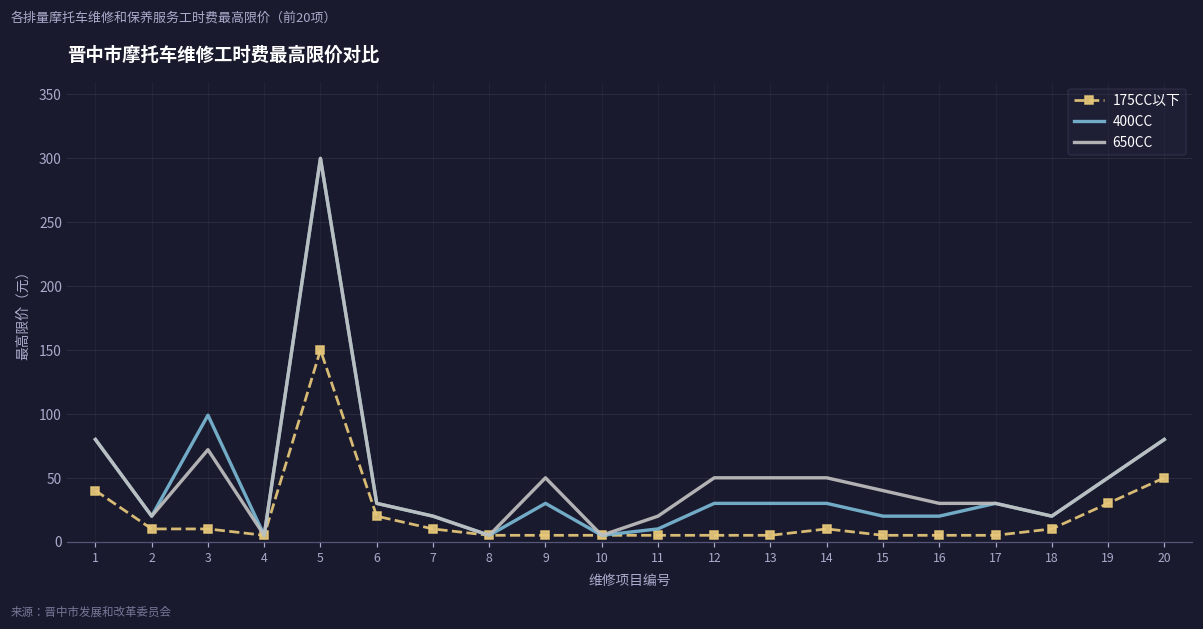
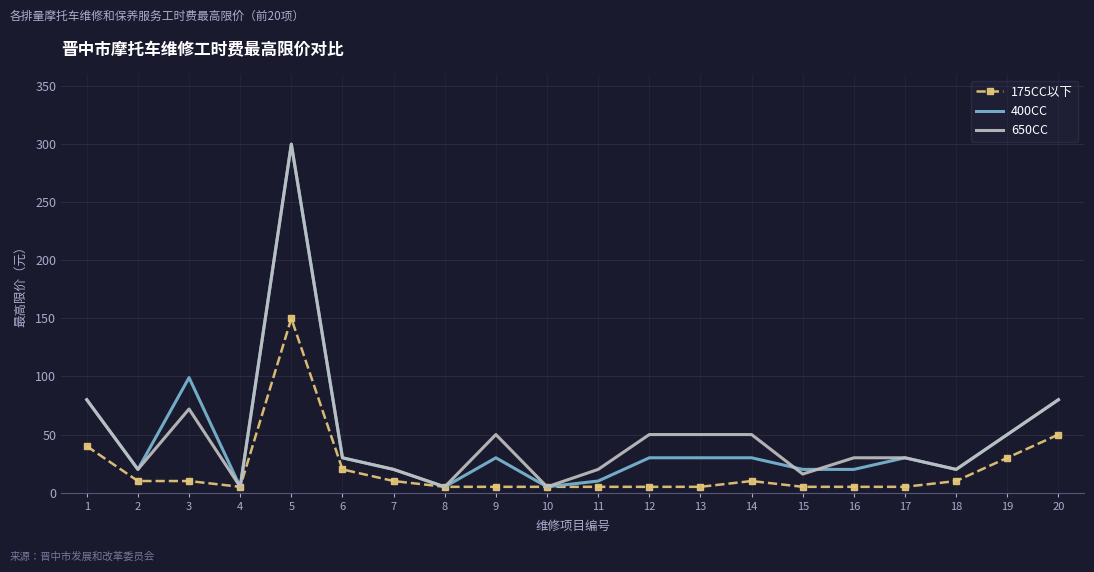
  {
    "175CC以下": {
      "1": 40,
      "2": 10,
      "3": 10,
      "5": 150,
      "6": 20,
      "7": 10,
      "9": 5,
      "11": 5,
      "12": 5,
      "13": 5,
      "14": 10,
      "15": 5,
      "16": 5,
      "17": 5,
      "18": 10,
      "19": 30,
      "20": 50
    },
    "400CC": {
      "3": 99,
      "9": 30,
      "11": 10,
      "12": 30,
      "13": 30,
      "14": 30,
      "15": 20,
      "16": 20
    },
    "650CC": {
      "3": 72,
      "9": 50,
      "11": 20,
      "12": 50,
      "13": 50,
      "14": 50,
-     "15": 40,
+     "15": 16,
      "16": 30
    }
  }
